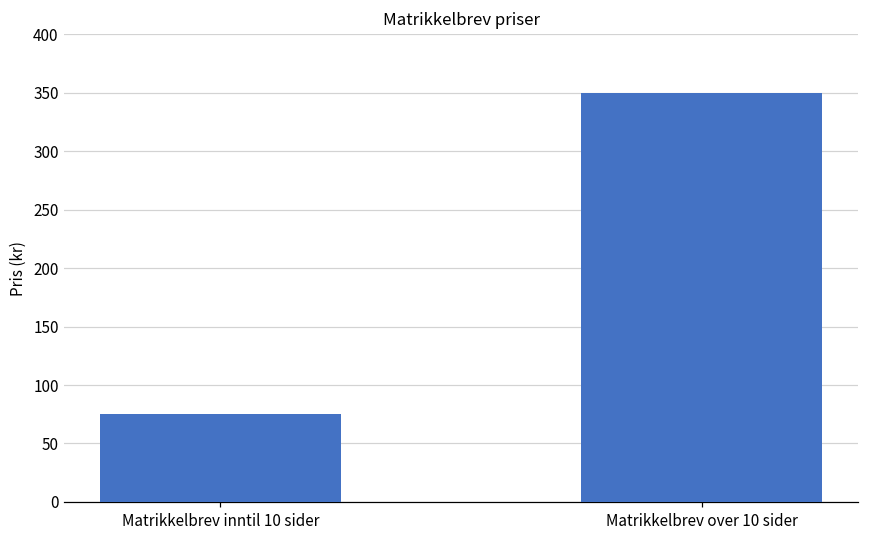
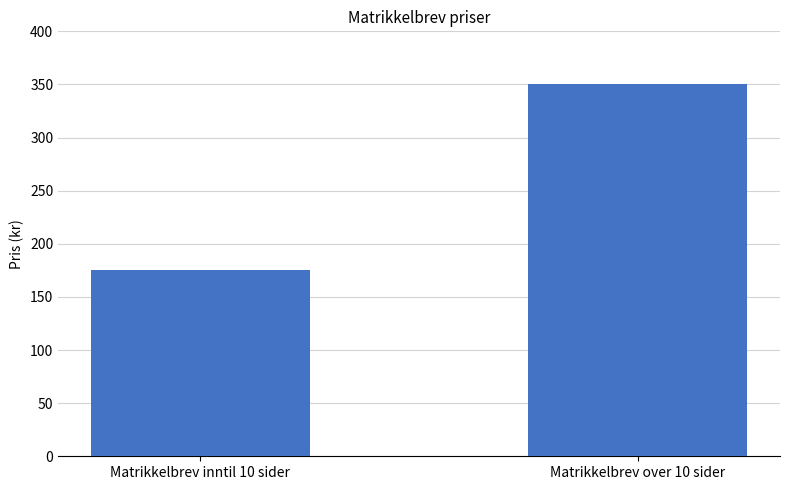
  {
-   "Matrikkelbrev inntil 10 sider": 75,
+   "Matrikkelbrev inntil 10 sider": 175,
    "Matrikkelbrev over 10 sider": 350
  }
